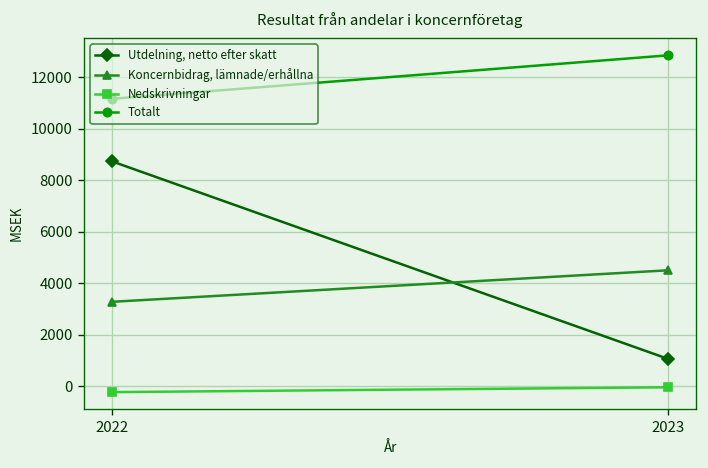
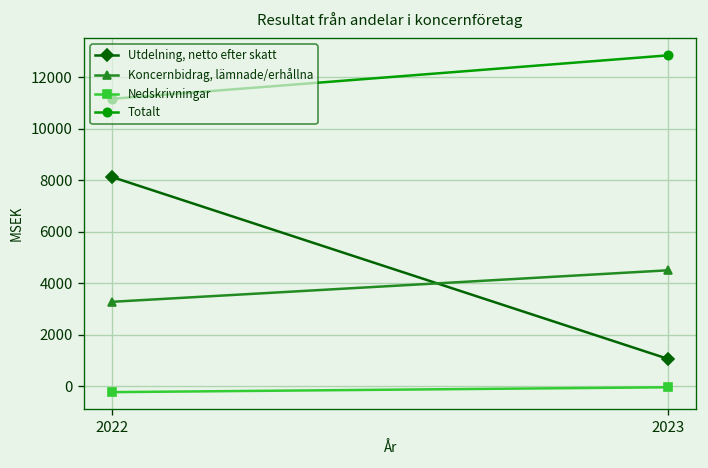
  {
    "Utdelning, netto efter skatt": {
-     "2022": 8700,
+     "2022": 8100,
      "2023": 1100
    },
    "Nedskrivningar": {
      "2022": -200,
      "2023": 0
    }
  }
